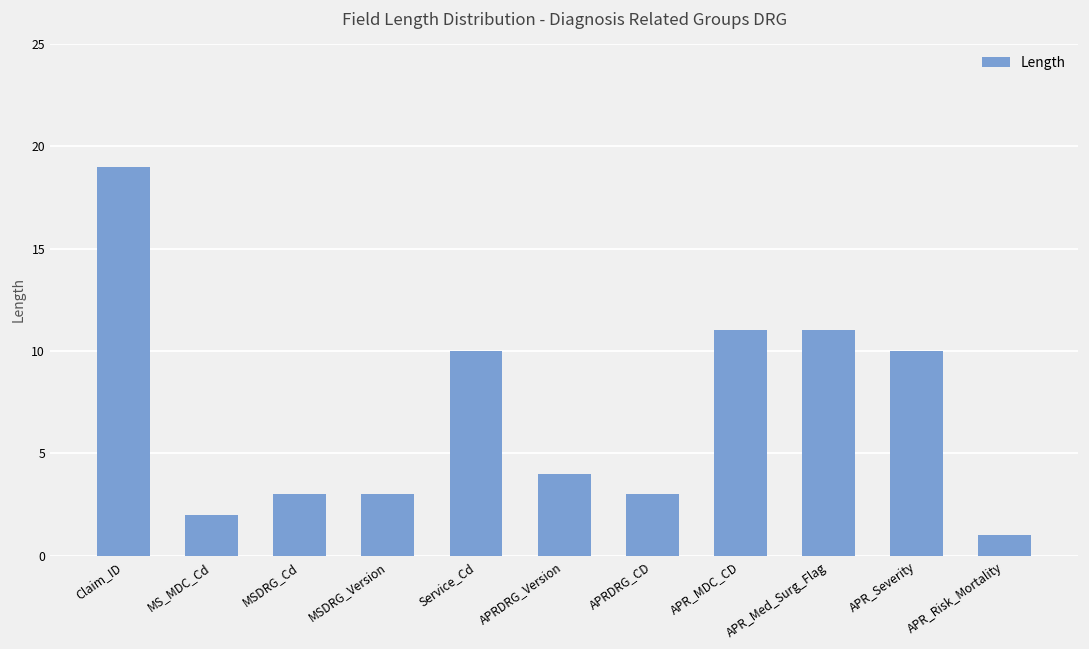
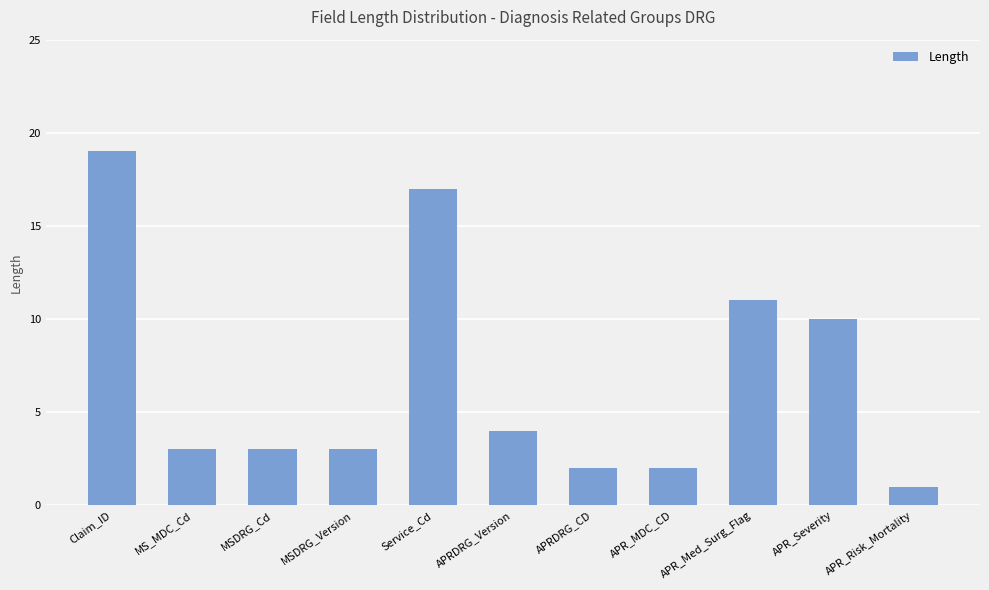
  {
    "Claim_ID": 19,
-   "MS_MDC_Cd": 2,
+   "MS_MDC_Cd": 3,
    "MSDRG_Cd": 3,
    "MSDRG_Version": 3,
-   "Service_Cd": 10,
+   "Service_Cd": 17,
    "APRDRG_Version": 4,
-   "APRDRG_CD": 3,
-   "APR_MDC_CD": 11,
+   "APRDRG_CD": 2,
+   "APR_MDC_CD": 2,
    "APR_Med_Surg_Flag": 11,
    "APR_Severity": 10,
    "APR_Risk_Mortality": 1
  }
